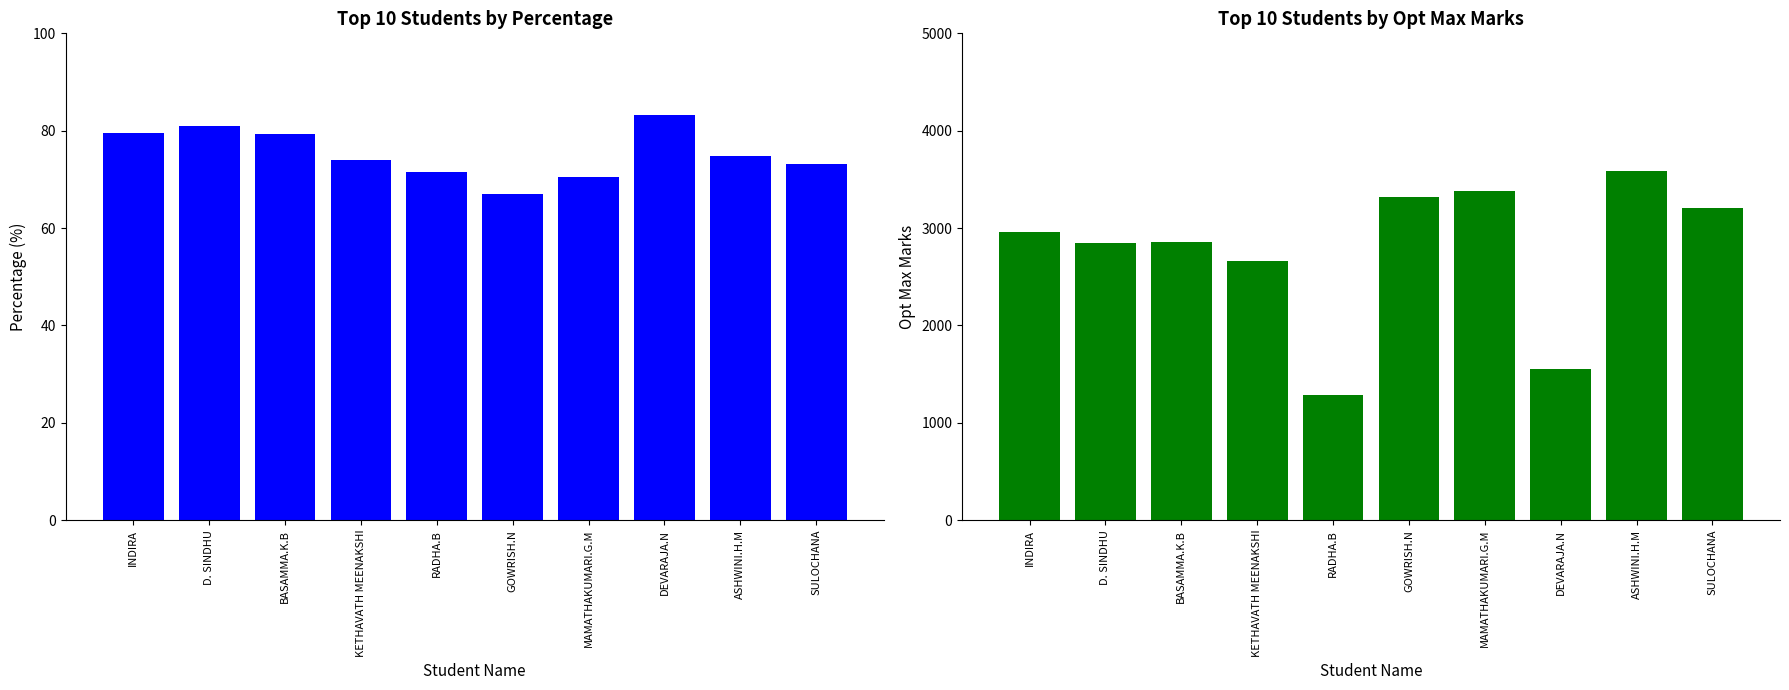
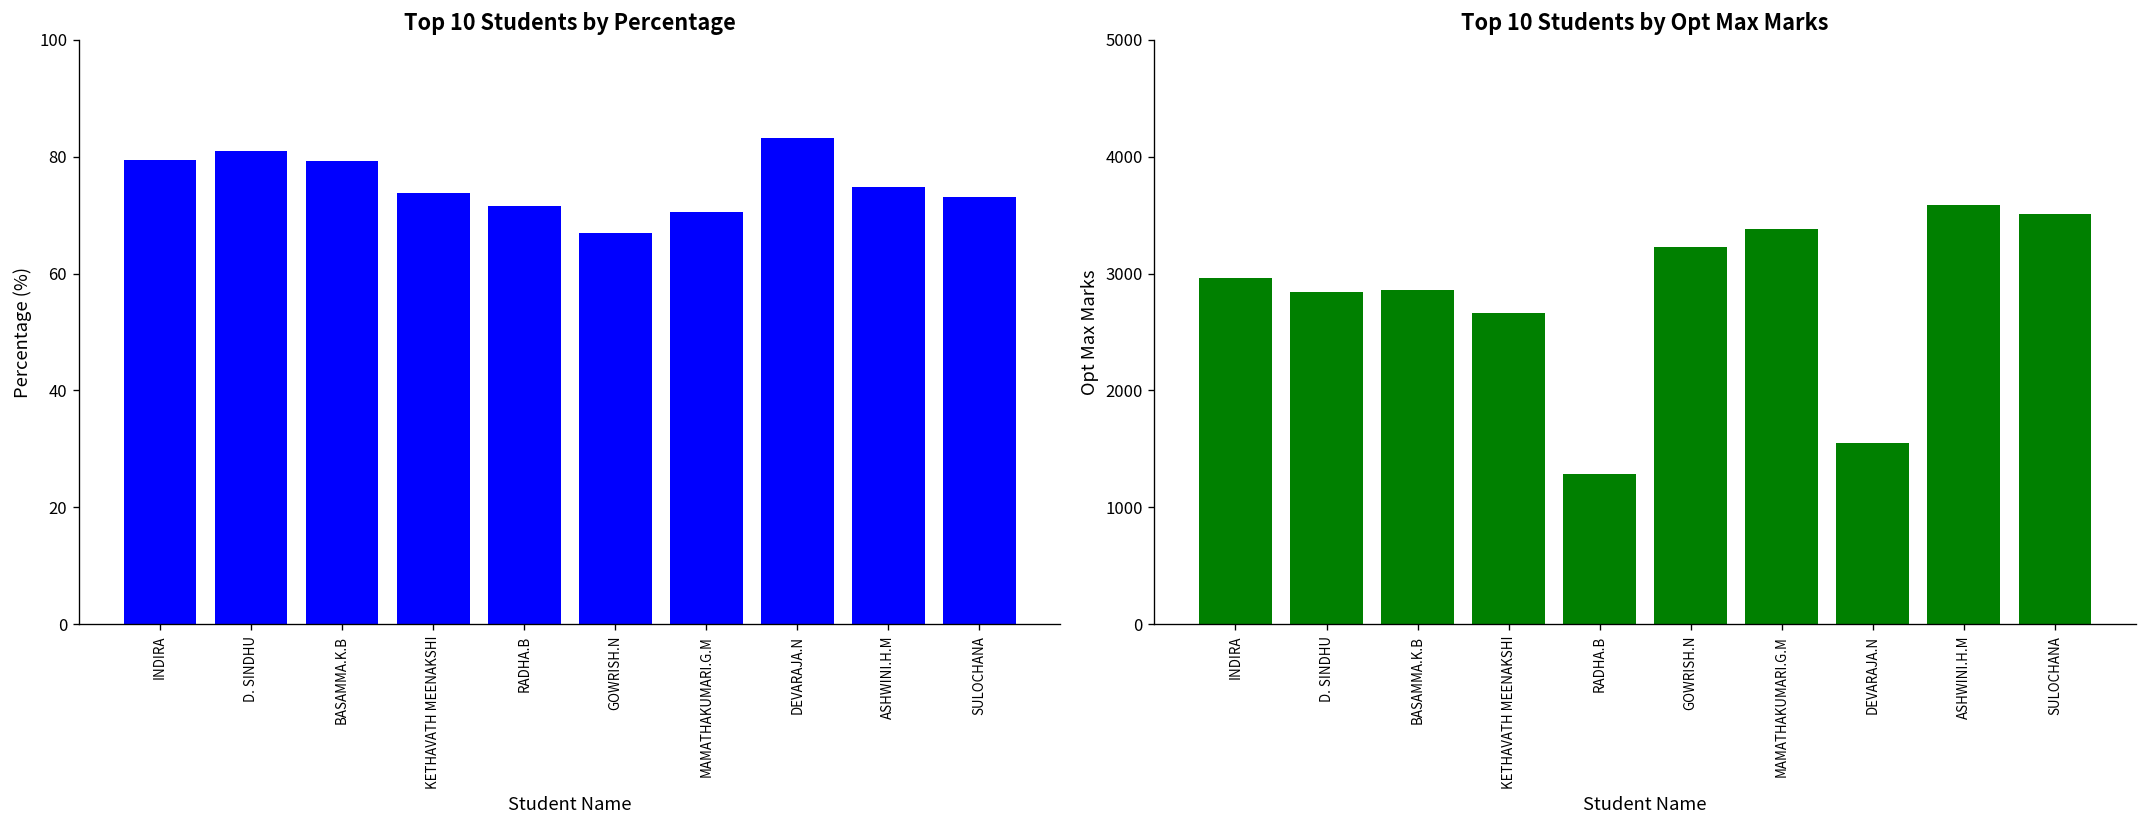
  {
    "Top 10 Students by Percentage": {
      "INDIRA": 79,
      "D. SINDHU": 81,
      "BASAMMA.K.B": 79,
      "KETHAVATH MEENAKSHI": 74,
      "RADHA.B": 72,
      "GOWRISH.N": 67,
      "MAMATHAKUMARI.G.M": 71,
      "DEVARAJA.N": 83,
      "ASHWINI.H.M": 75,
      "SULOCHANA": 73
    },
    "Top 10 Students by Opt Max Marks": {
      "INDIRA": 3000,
      "D. SINDHU": 2800,
      "BASAMMA.K.B": 2900,
      "KETHAVATH MEENAKSHI": 2700,
      "RADHA.B": 1300,
-     "GOWRISH.N": 3300,
+     "GOWRISH.N": 3200,
      "MAMATHAKUMARI.G.M": 3400,
      "DEVARAJA.N": 1600,
      "ASHWINI.H.M": 3600,
-     "SULOCHANA": 3200
+     "SULOCHANA": 3500
    }
  }
